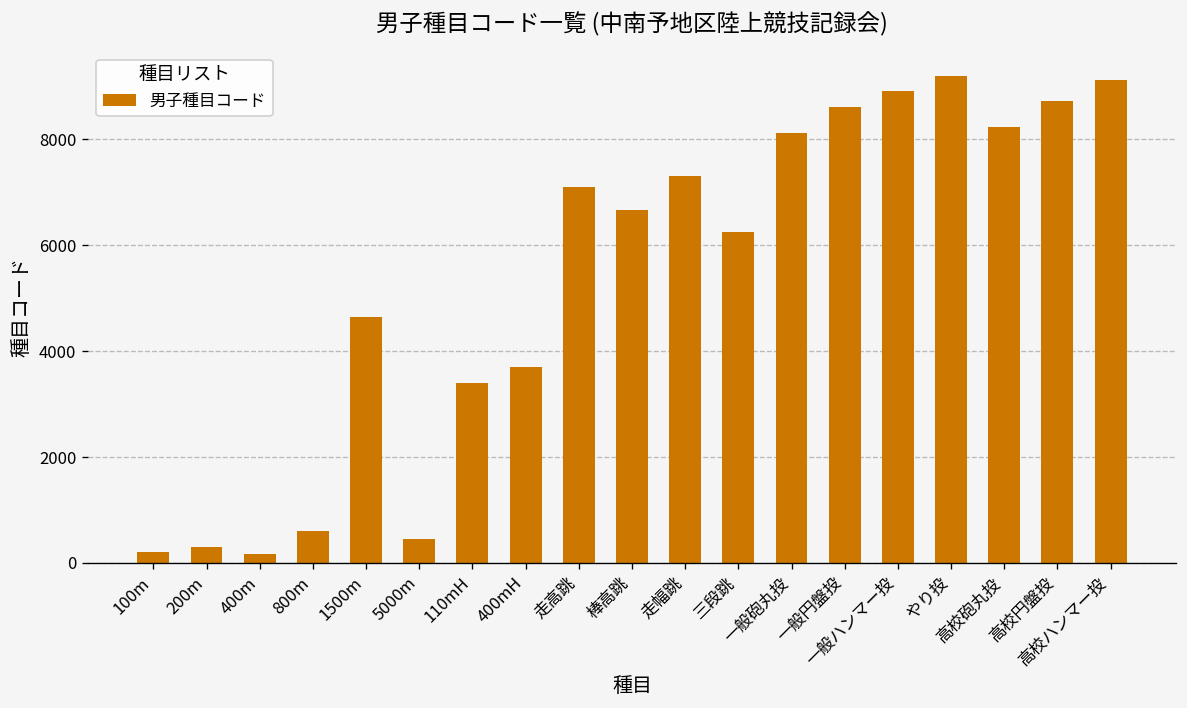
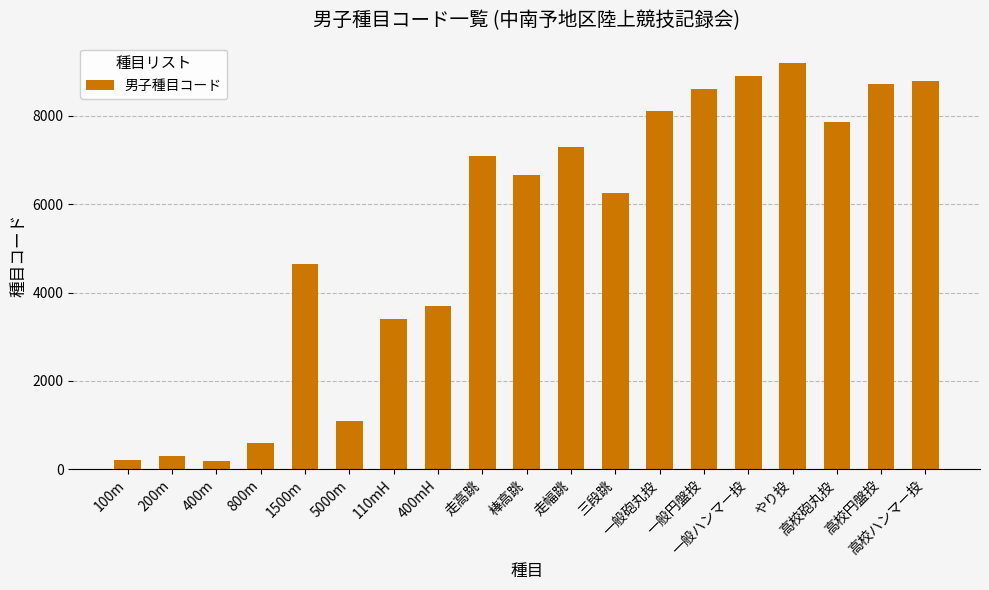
  {
    "100m": 200,
    "200m": 300,
    "400m": 200,
    "800m": 600,
    "1500m": 4600,
-   "5000m": 500,
+   "5000m": 1100,
    "110mH": 3400,
    "400mH": 3700,
    "走高跳": 7100,
    "棒高跳": 6700,
    "走幅跳": 7300,
    "三段跳": 6300,
    "一般砲丸投": 8100,
    "一般円盤投": 8600,
    "一般ハンマー投": 8900,
    "やり投": 9200,
-   "高校砲丸投": 8200,
+   "高校砲丸投": 7900,
    "高校円盤投": 8700,
-   "高校ハンマー投": 9100
+   "高校ハンマー投": 8800
  }
